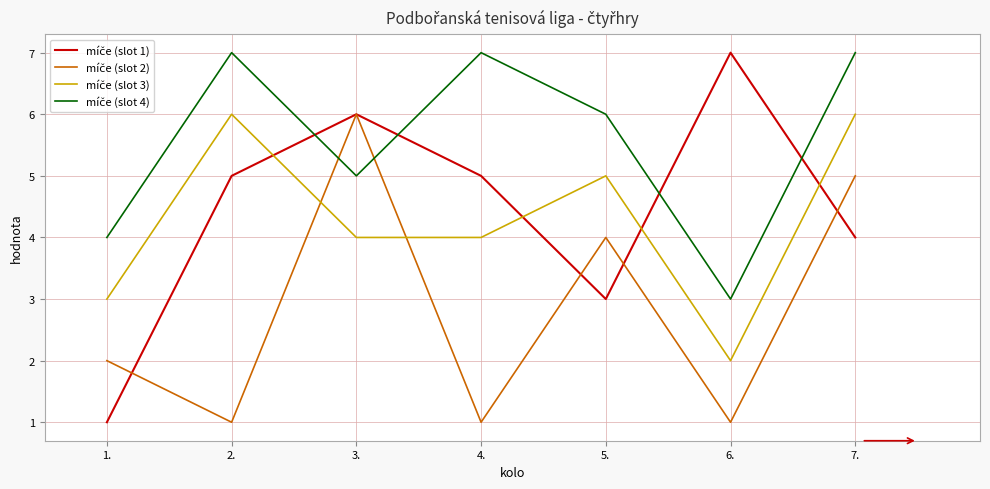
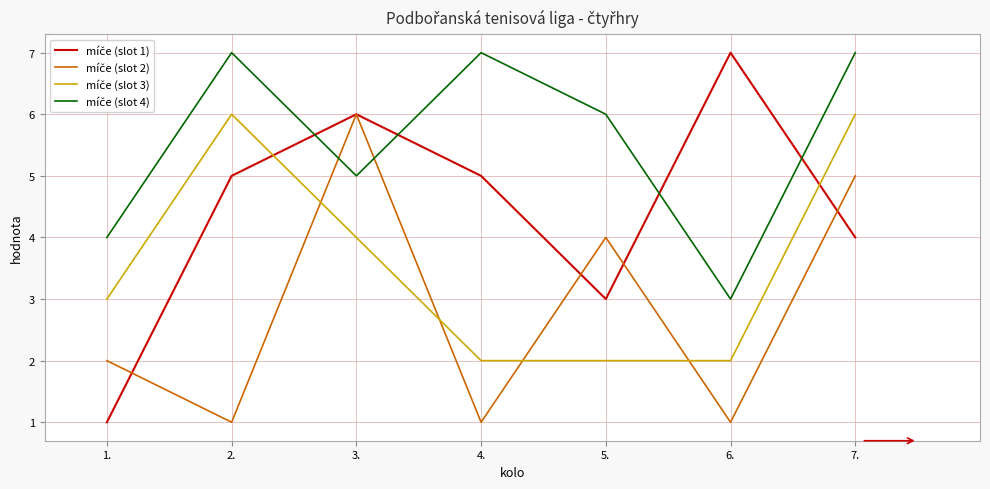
  {
    "míče (slot 1)": {
      "1.": 1,
      "2.": 5,
      "4.": 5,
      "5.": 3,
      "6.": 7,
      "7.": 4
    },
    "míče (slot 2)": {
      "1.": 2,
      "2.": 1,
      "4.": 1,
      "5.": 4,
      "6.": 1,
      "7.": 5
    },
    "míče (slot 3)": {
      "1.": 3,
      "2.": 6,
      "3.": 4,
-     "4.": 4,
-     "5.": 5,
+     "4.": 2,
+     "5.": 2,
      "6.": 2,
      "7.": 6
    },
    "míče (slot 4)": {
      "1.": 4,
      "2.": 7,
      "3.": 5,
      "4.": 7,
      "5.": 6,
      "6.": 3,
      "7.": 7
    }
  }
